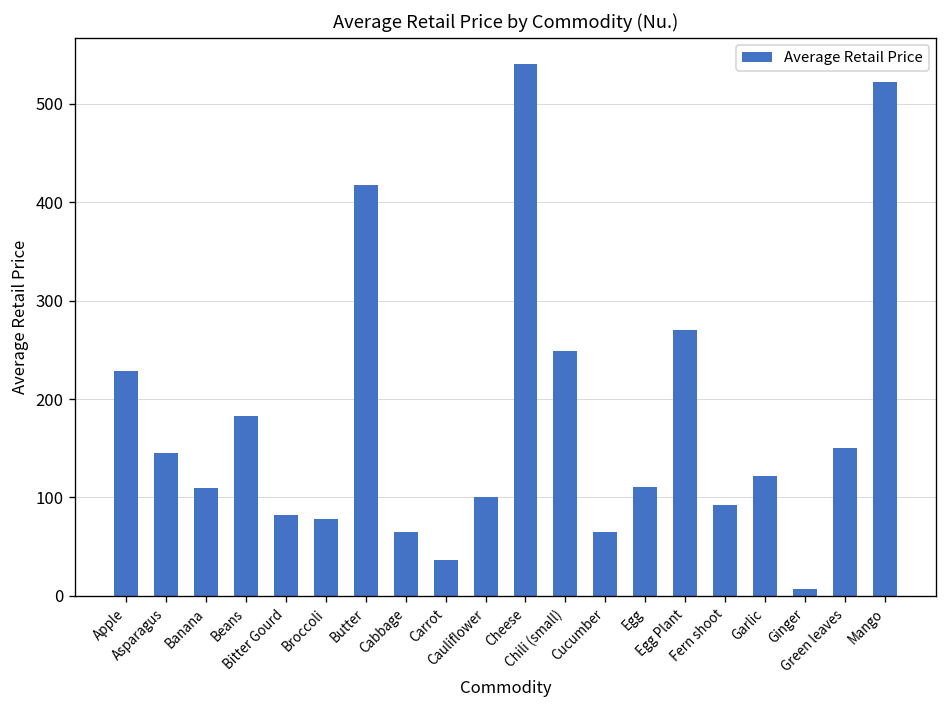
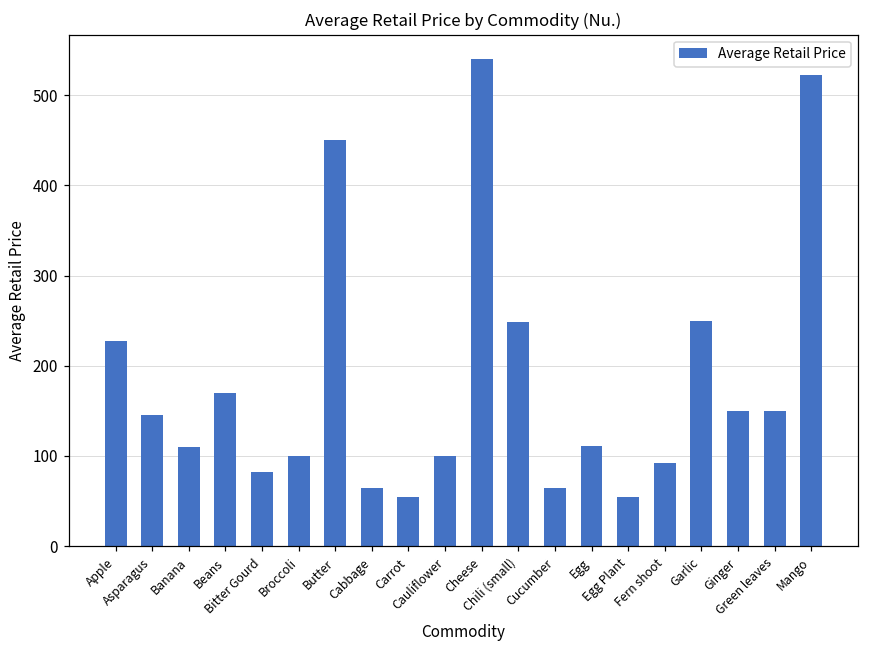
  {
    "Apple": 230,
    "Asparagus": 150,
    "Banana": 110,
-   "Beans": 180,
+   "Beans": 170,
    "Bitter Gourd": 80,
-   "Broccoli": 80,
-   "Butter": 420,
+   "Broccoli": 100,
+   "Butter": 450,
    "Cabbage": 70,
-   "Carrot": 40,
+   "Carrot": 60,
    "Cauliflower": 100,
    "Cheese": 540,
    "Chili (small)": 250,
    "Cucumber": 70,
    "Egg": 110,
-   "Egg Plant": 270,
+   "Egg Plant": 60,
    "Fern shoot": 90,
-   "Garlic": 120,
-   "Ginger": 10,
+   "Garlic": 250,
+   "Ginger": 150,
    "Green leaves": 150,
    "Mango": 520
  }
